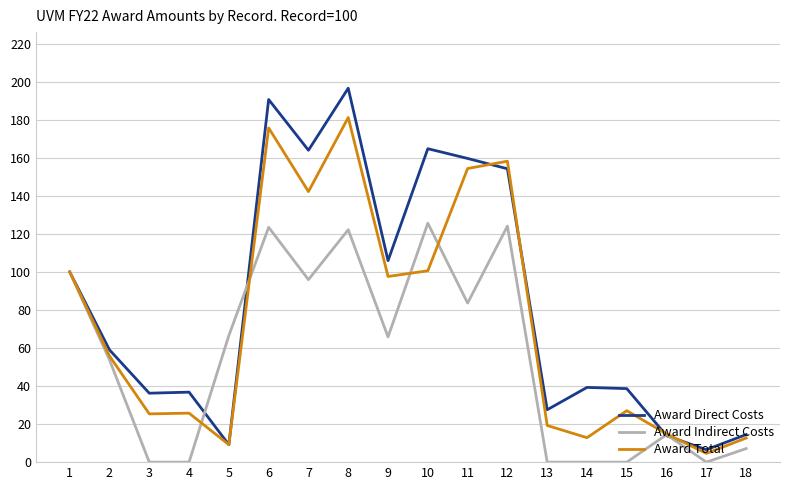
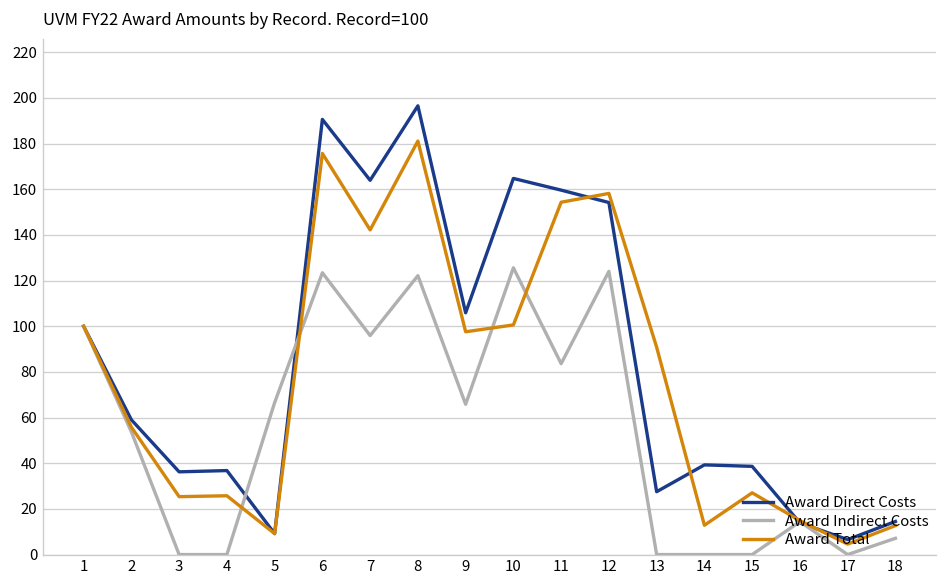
  {
    "Award Direct Costs": {
      "2": 59,
      "3": 36,
      "4": 37,
      "6": 191,
      "7": 164,
      "8": 197,
      "9": 106,
      "10": 165,
      "11": 160,
      "12": 154,
      "13": 28,
      "14": 39,
      "15": 39,
      "17": 7,
      "18": 14
    },
    "Award Indirect Costs": {
      "2": 54,
      "3": 0,
      "4": 0,
      "5": 67,
      "6": 123,
      "7": 96,
      "8": 122,
      "9": 66,
      "10": 126,
      "11": 84,
      "12": 124,
      "13": 0,
      "14": 0,
      "15": 0,
      "17": 0,
      "18": 7
    },
    "Award Total": {
      "2": 56,
      "3": 25,
      "4": 26,
      "6": 176,
      "7": 142,
      "8": 181,
      "9": 98,
      "10": 101,
      "11": 154,
      "12": 158,
-     "13": 19,
+     "13": 91,
      "14": 13,
      "15": 27,
      "17": 5,
      "18": 13
    }
  }
